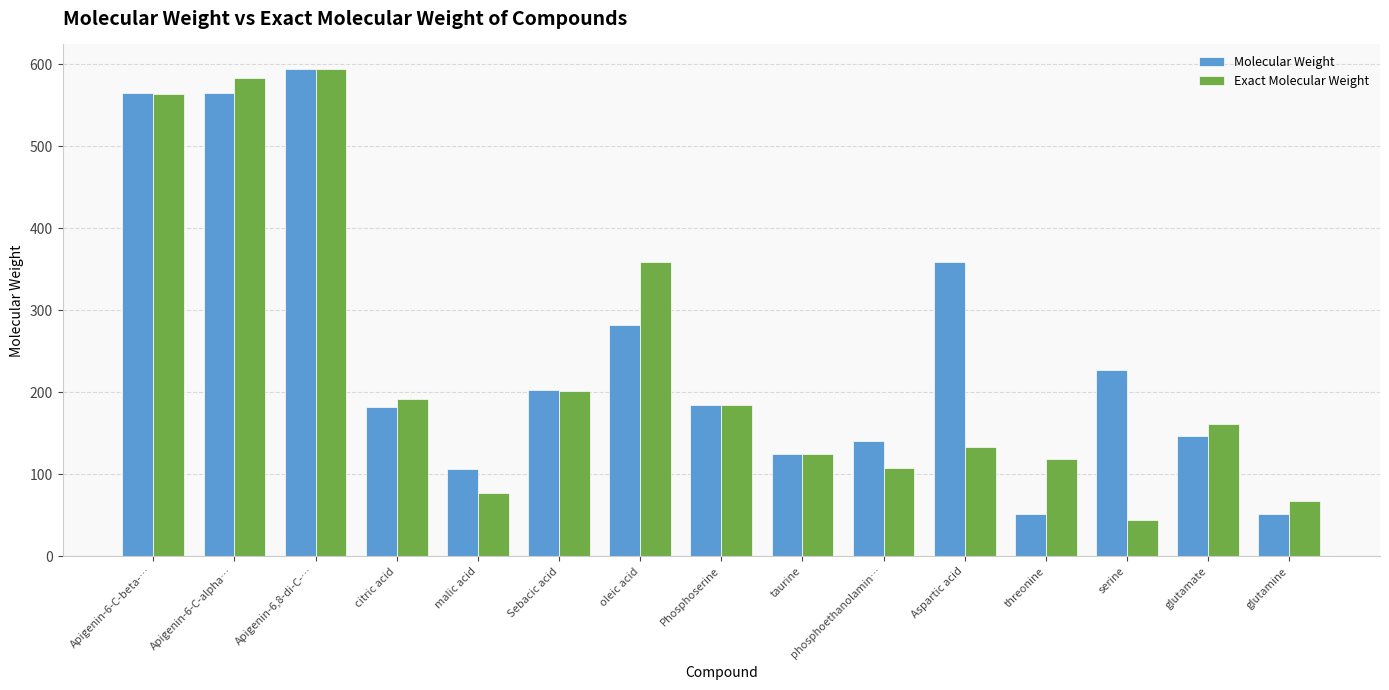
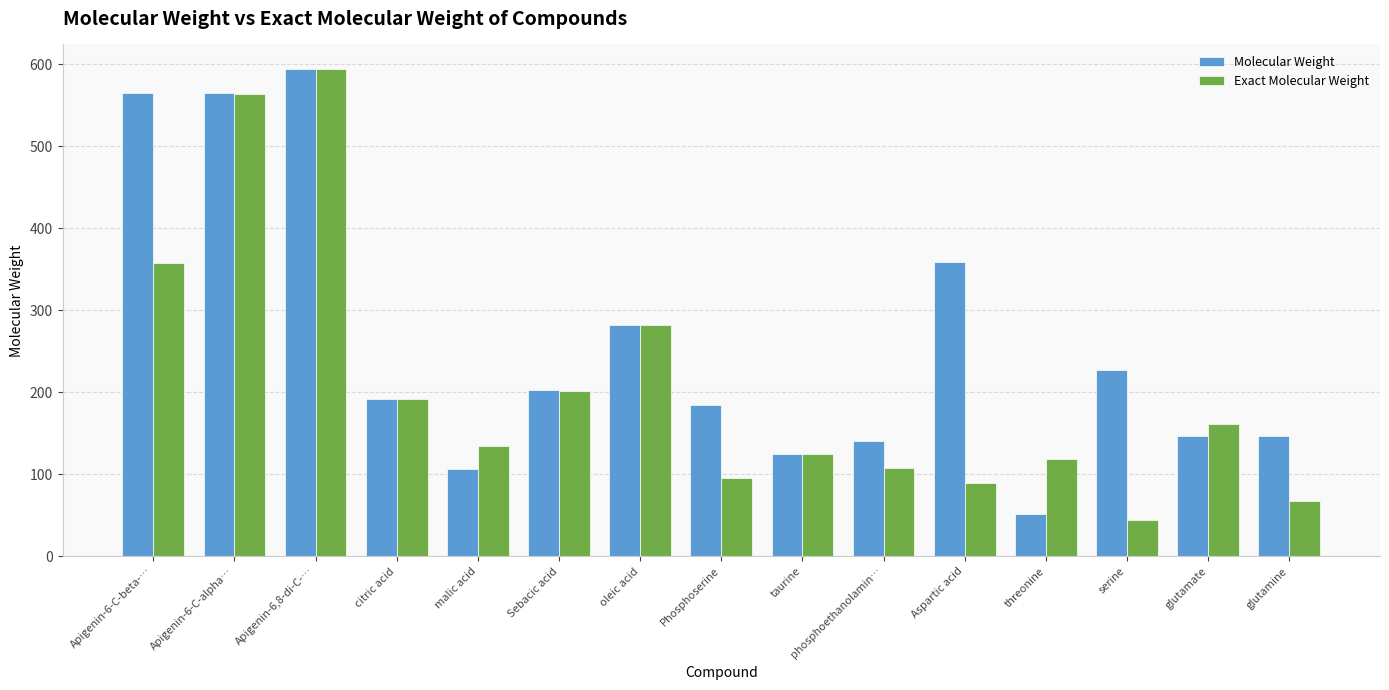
  {
    "Molecular Weight": {
      "Apigenin-6-C-beta-…": 560,
      "Apigenin-6-C-alpha…": 560,
      "Apigenin-6,8-di-C-…": 590,
-     "citric acid": 180,
+     "citric acid": 190,
      "malic acid": 110,
      "Sebacic acid": 200,
      "oleic acid": 280,
      "Phosphoserine": 190,
      "taurine": 130,
      "phosphoethanolamin…": 140,
      "Aspartic acid": 360,
      "threonine": 50,
      "serine": 230,
      "glutamate": 150,
-     "glutamine": 50
+     "glutamine": 150
    },
    "Exact Molecular Weight": {
-     "Apigenin-6-C-beta-…": 560,
-     "Apigenin-6-C-alpha…": 580,
+     "Apigenin-6-C-beta-…": 360,
+     "Apigenin-6-C-alpha…": 560,
      "Apigenin-6,8-di-C-…": 590,
      "citric acid": 190,
-     "malic acid": 80,
+     "malic acid": 130,
      "Sebacic acid": 200,
-     "oleic acid": 360,
-     "Phosphoserine": 190,
+     "oleic acid": 280,
+     "Phosphoserine": 100,
      "taurine": 130,
      "phosphoethanolamin…": 110,
-     "Aspartic acid": 130,
+     "Aspartic acid": 90,
      "threonine": 120,
      "serine": 40,
      "glutamate": 160,
      "glutamine": 70
    }
  }
